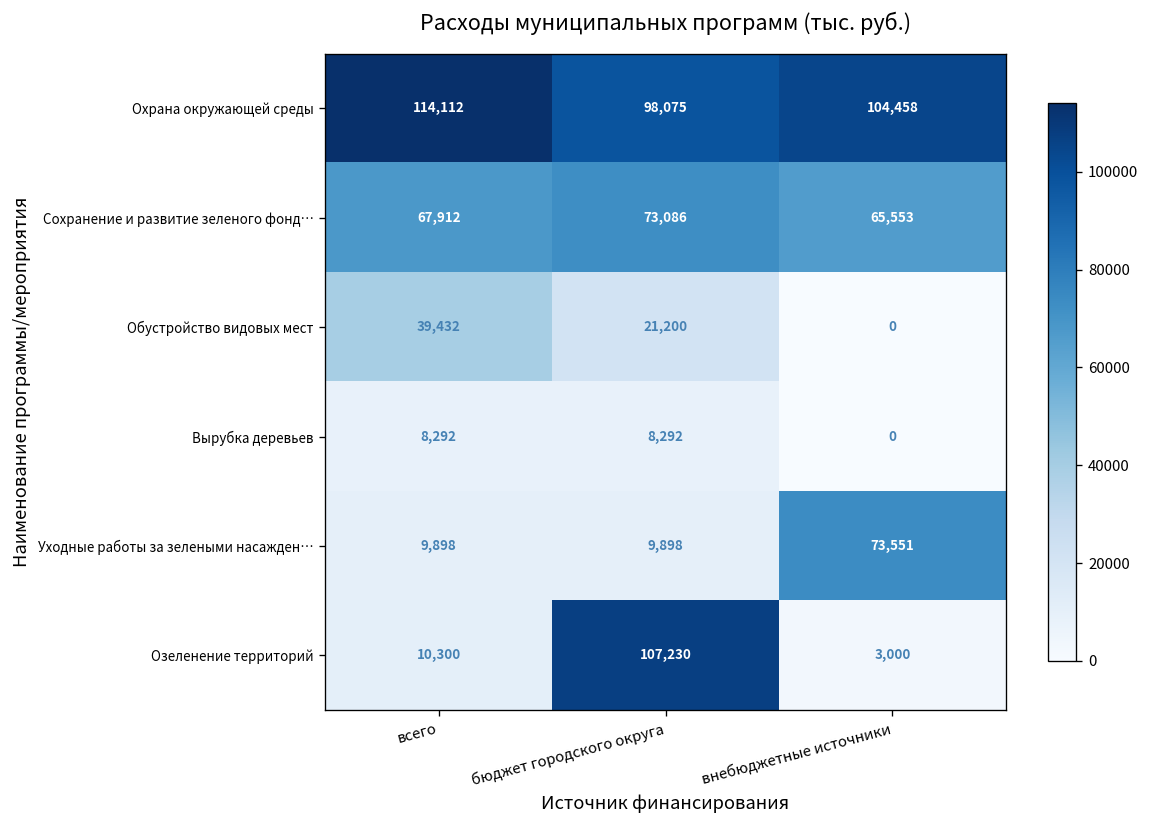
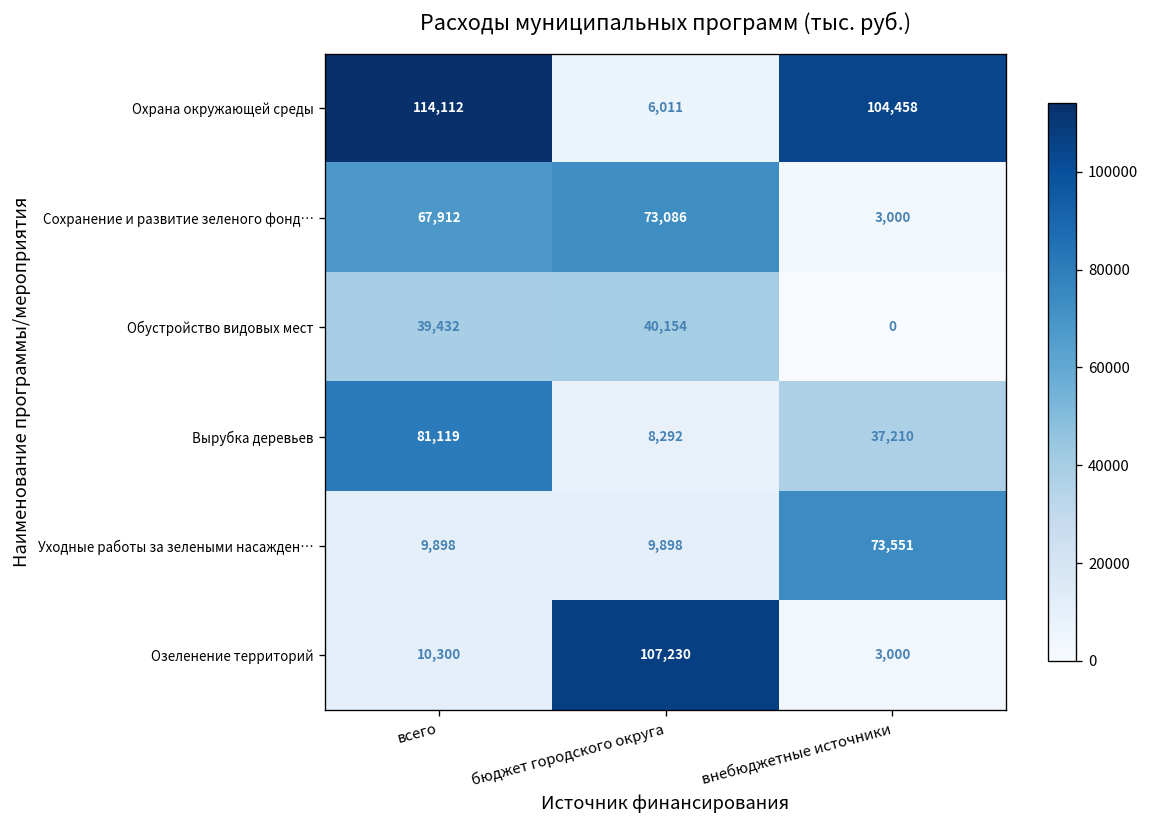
  {
    "Охрана окружающей среды": {
      "всего": "114,112",
-     "бюджет городского округа": "98,075",
+     "бюджет городского округа": "6,011",
      "внебюджетные источники": "104,458"
    },
    "Сохранение и развитие зеленого фонд…": {
      "всего": "67,912",
      "бюджет городского округа": "73,086",
-     "внебюджетные источники": "65,553"
+     "внебюджетные источники": "3,000"
    },
    "Обустройство видовых мест": {
      "всего": "39,432",
-     "бюджет городского округа": "21,200",
+     "бюджет городского округа": "40,154",
      "внебюджетные источники": "0"
    },
    "Вырубка деревьев": {
-     "всего": "8,292",
+     "всего": "81,119",
      "бюджет городского округа": "8,292",
-     "внебюджетные источники": "0"
+     "внебюджетные источники": "37,210"
    },
    "Уходные работы за зелеными насажден…": {
      "всего": "9,898",
      "бюджет городского округа": "9,898",
      "внебюджетные источники": "73,551"
    },
    "Озеленение территорий": {
      "всего": "10,300",
      "бюджет городского округа": "107,230",
      "внебюджетные источники": "3,000"
    }
  }
